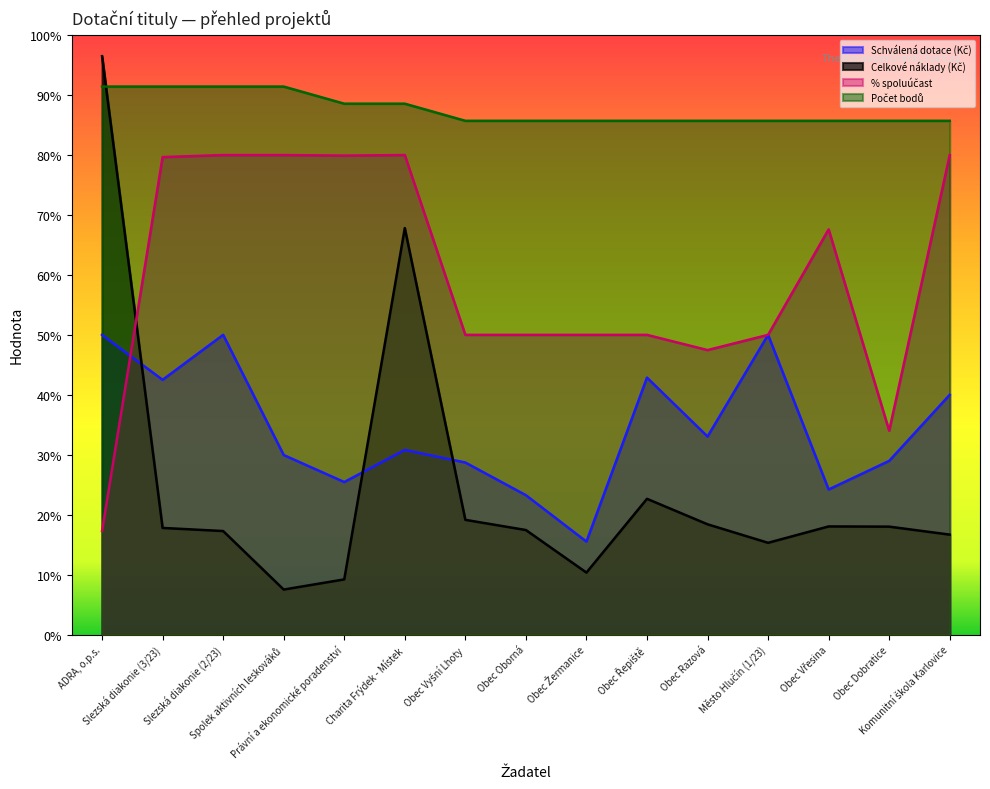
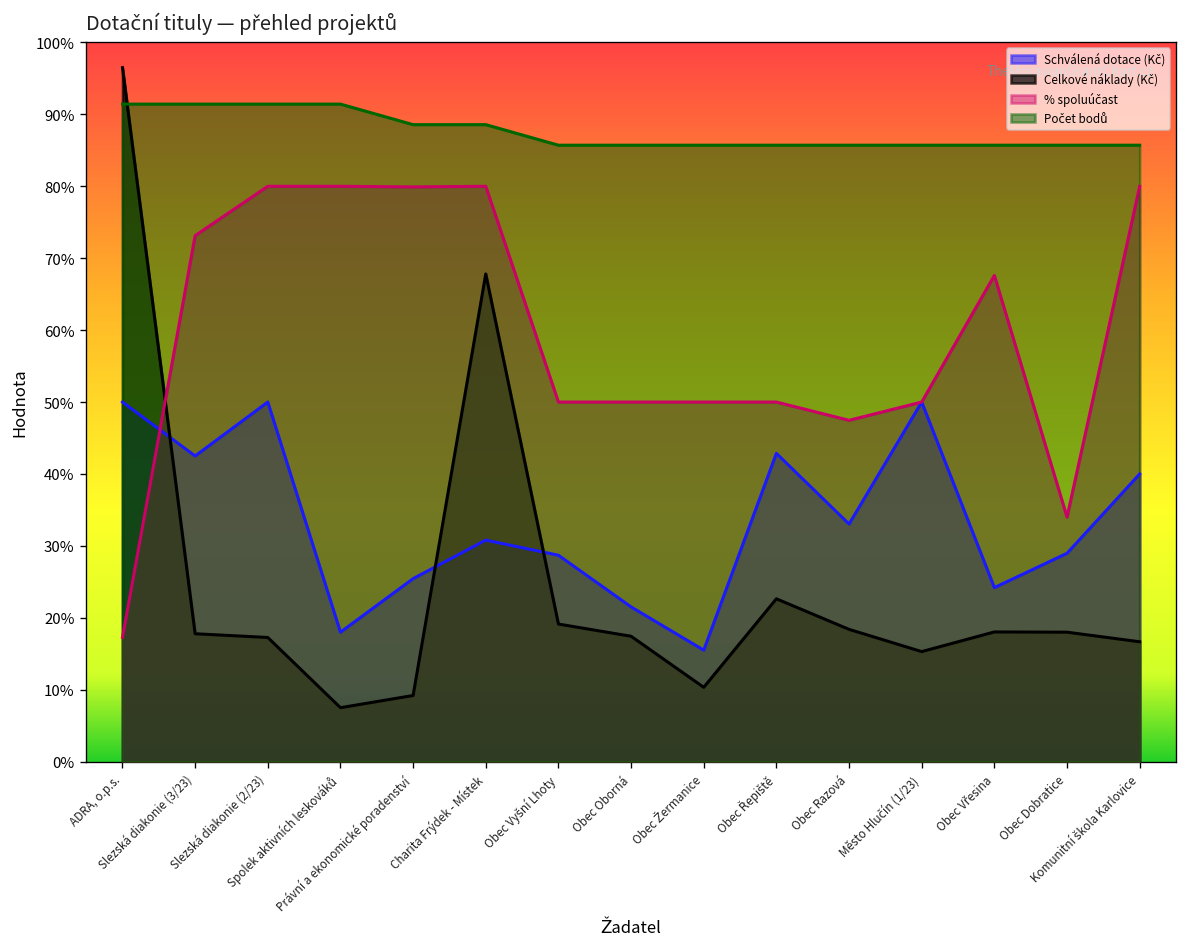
  {
    "Schválená dotace (Kč)": {
      "ADRA, o.p.s.": "50%",
      "Slezská diakonie (3/23)": "43%",
      "Slezská diakonie (2/23)": "50%",
-     "Spolek aktivních leskováků": "30%",
+     "Spolek aktivních leskováků": "18%",
      "Právní a ekonomické poradenství": "25%",
      "Charita Frýdek - Místek": "31%",
      "Obec Vyšní Lhoty": "29%",
-     "Obec Oborná": "23%",
+     "Obec Oborná": "22%",
      "Obec Žermanice": "16%",
      "Obec Řepiště": "43%",
      "Obec Razová": "33%",
      "Obec Vřesina": "24%",
      "Obec Dobratice": "29%",
      "Komunitní škola Karlovice": "40%"
    },
    "Celkové náklady (Kč)": {
      "ADRA, o.p.s.": "97%",
      "Slezská diakonie (3/23)": "18%",
      "Slezská diakonie (2/23)": "17%",
      "Spolek aktivních leskováků": "8%",
      "Právní a ekonomické poradenství": "9%",
      "Charita Frýdek - Místek": "68%",
      "Obec Vyšní Lhoty": "19%",
      "Obec Oborná": "17%",
      "Obec Žermanice": "10%",
      "Obec Řepiště": "23%",
      "Obec Razová": "18%",
      "Město Hlučín (1/23)": "15%",
      "Obec Vřesina": "18%",
      "Obec Dobratice": "18%",
      "Komunitní škola Karlovice": "17%"
    },
    "% spoluúčast": {
      "ADRA, o.p.s.": "17%",
-     "Slezská diakonie (3/23)": "80%",
+     "Slezská diakonie (3/23)": "73%",
      "Slezská diakonie (2/23)": "80%",
      "Spolek aktivních leskováků": "80%",
      "Právní a ekonomické poradenství": "80%",
      "Charita Frýdek - Místek": "80%",
      "Obec Vyšní Lhoty": "50%",
      "Obec Oborná": "50%",
      "Obec Žermanice": "50%",
      "Obec Řepiště": "50%",
      "Obec Razová": "47%",
      "Obec Vřesina": "68%",
      "Obec Dobratice": "34%",
      "Komunitní škola Karlovice": "80%"
    },
    "Počet bodů": {
      "ADRA, o.p.s.": "91%",
      "Slezská diakonie (3/23)": "91%",
      "Slezská diakonie (2/23)": "91%",
      "Spolek aktivních leskováků": "91%",
      "Právní a ekonomické poradenství": "89%",
      "Charita Frýdek - Místek": "89%",
      "Obec Vyšní Lhoty": "86%",
      "Obec Oborná": "86%",
      "Obec Žermanice": "86%",
      "Obec Řepiště": "86%",
      "Obec Razová": "86%",
      "Město Hlučín (1/23)": "86%",
      "Obec Vřesina": "86%",
      "Obec Dobratice": "86%",
      "Komunitní škola Karlovice": "86%"
    }
  }
